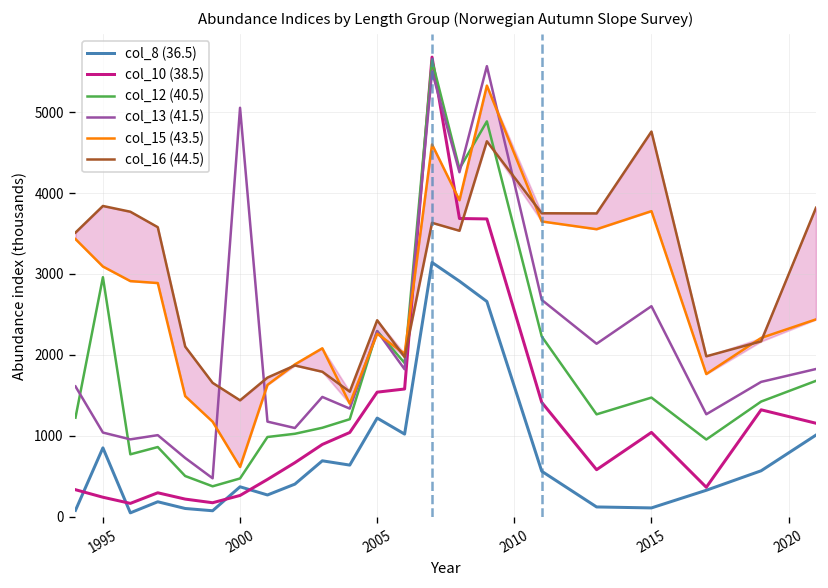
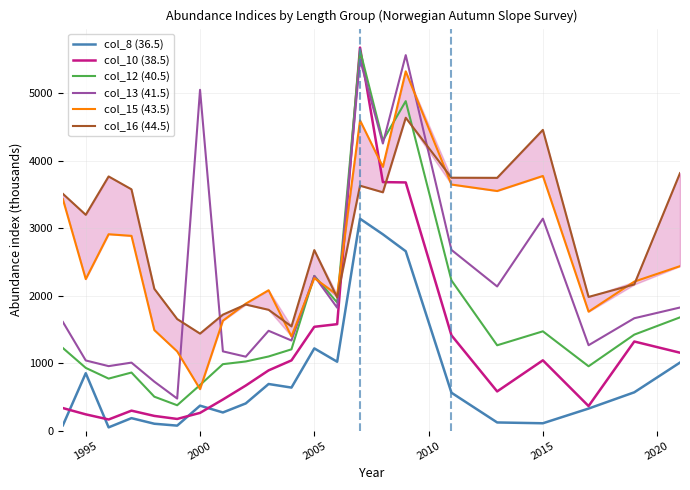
  {
    "col_8 (36.5)": {
      "1995": 900,
      "2000": 400,
      "2005": 1200,
      "2015": 100
    },
    "col_12 (40.5)": {
-     "1995": 3000,
-     "2000": 500,
+     "1995": 900,
+     "2000": 700,
      "2015": 1500
    },
    "col_13 (41.5)": {
      "1995": 1000,
      "2000": 5100,
-     "2015": 2600
+     "2015": 3100
    },
    "col_15 (43.5)": {
-     "1995": 3100,
+     "1995": 2200,
      "2000": 600,
      "2015": 3800
    },
    "col_16 (44.5)": {
-     "1995": 3800,
-     "2005": 2400,
-     "2015": 4800
+     "1995": 3200,
+     "2005": 2700,
+     "2015": 4500
    }
  }
